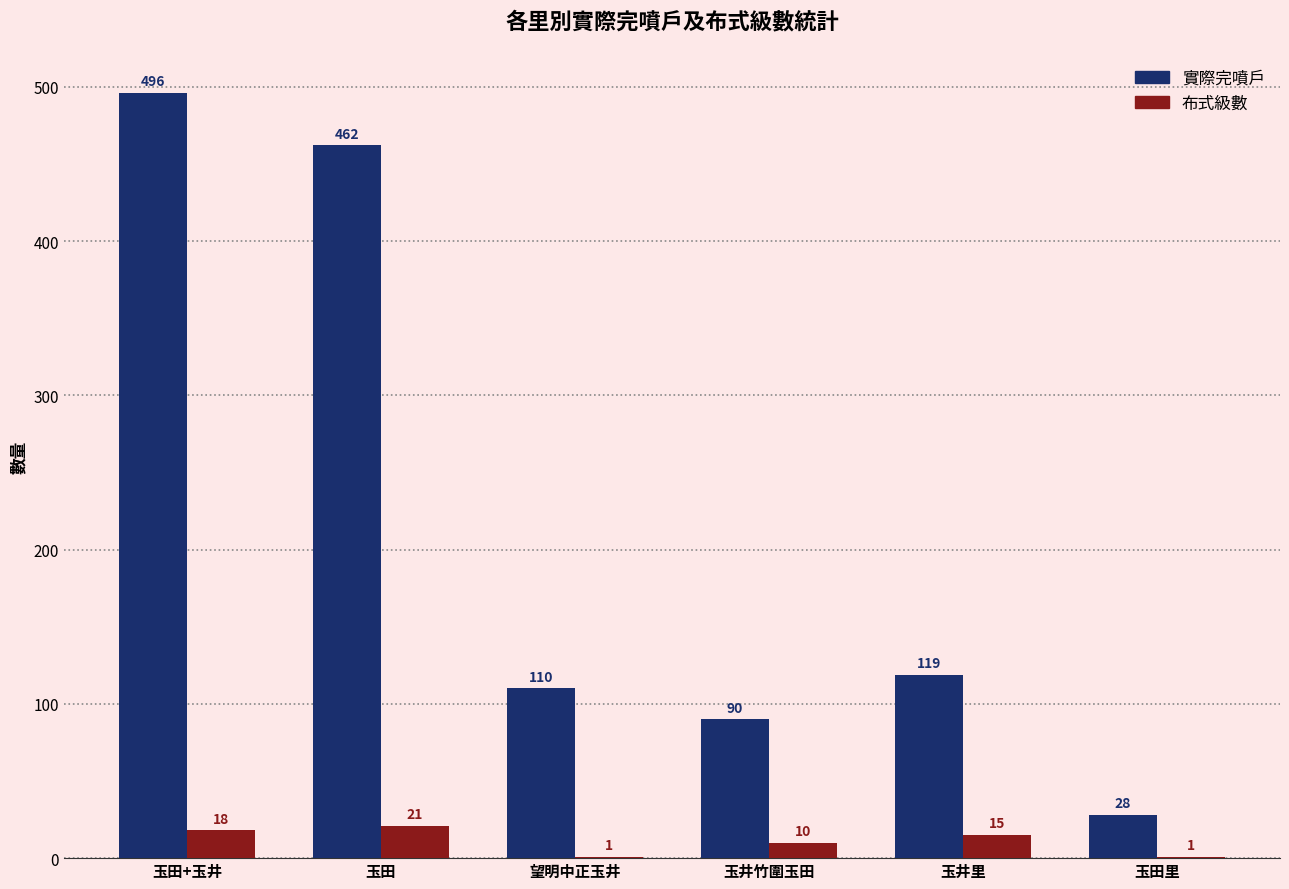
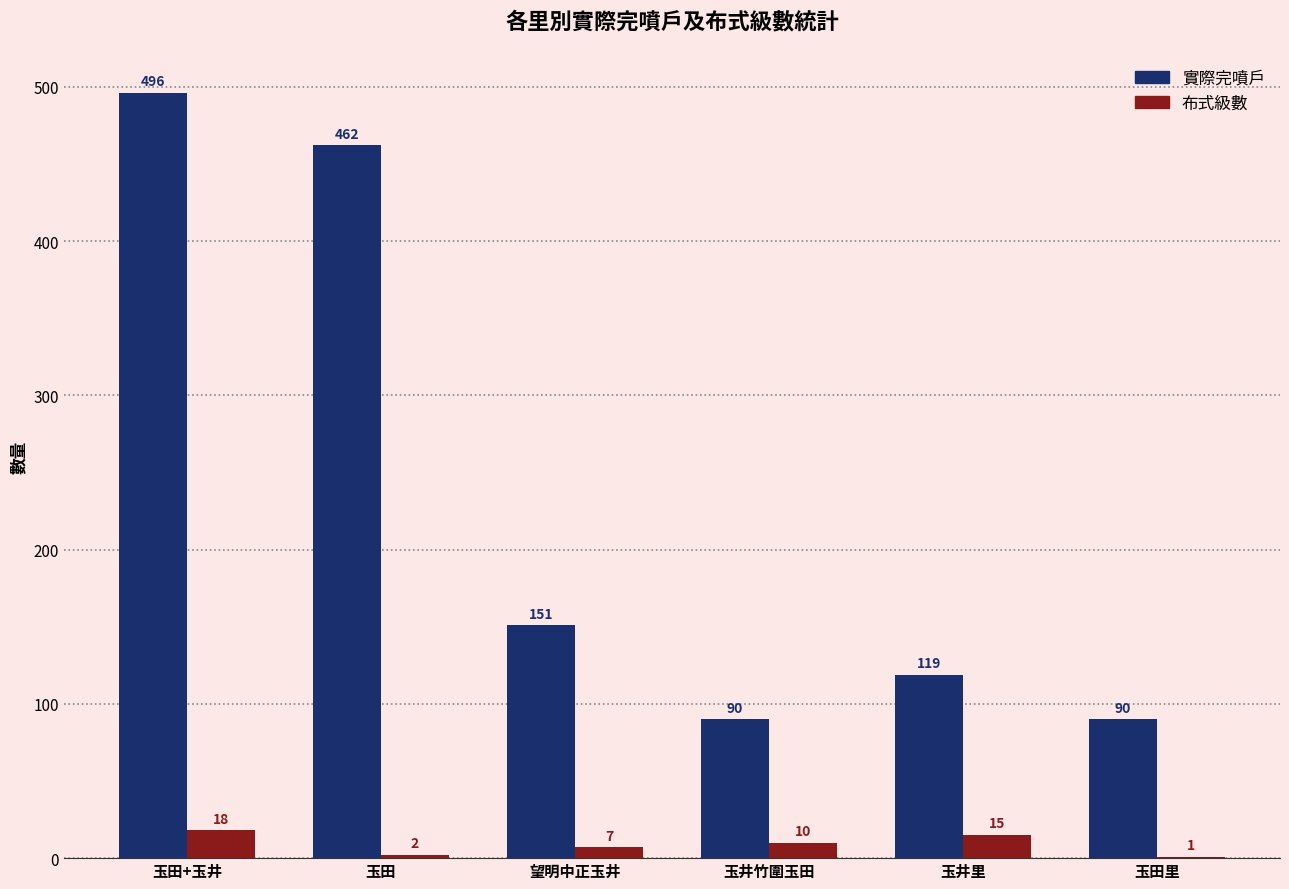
  {
    "實際完噴戶": {
      "玉田+玉井": 496,
      "玉田": 462,
-     "望明中正玉井": 110,
+     "望明中正玉井": 151,
      "玉井竹圍玉田": 90,
      "玉井里": 119,
-     "玉田里": 28
+     "玉田里": 90
    },
    "布式級數": {
      "玉田+玉井": 18,
-     "玉田": 21,
-     "望明中正玉井": 1,
+     "玉田": 2,
+     "望明中正玉井": 7,
      "玉井竹圍玉田": 10,
      "玉井里": 15,
      "玉田里": 1
    }
  }
